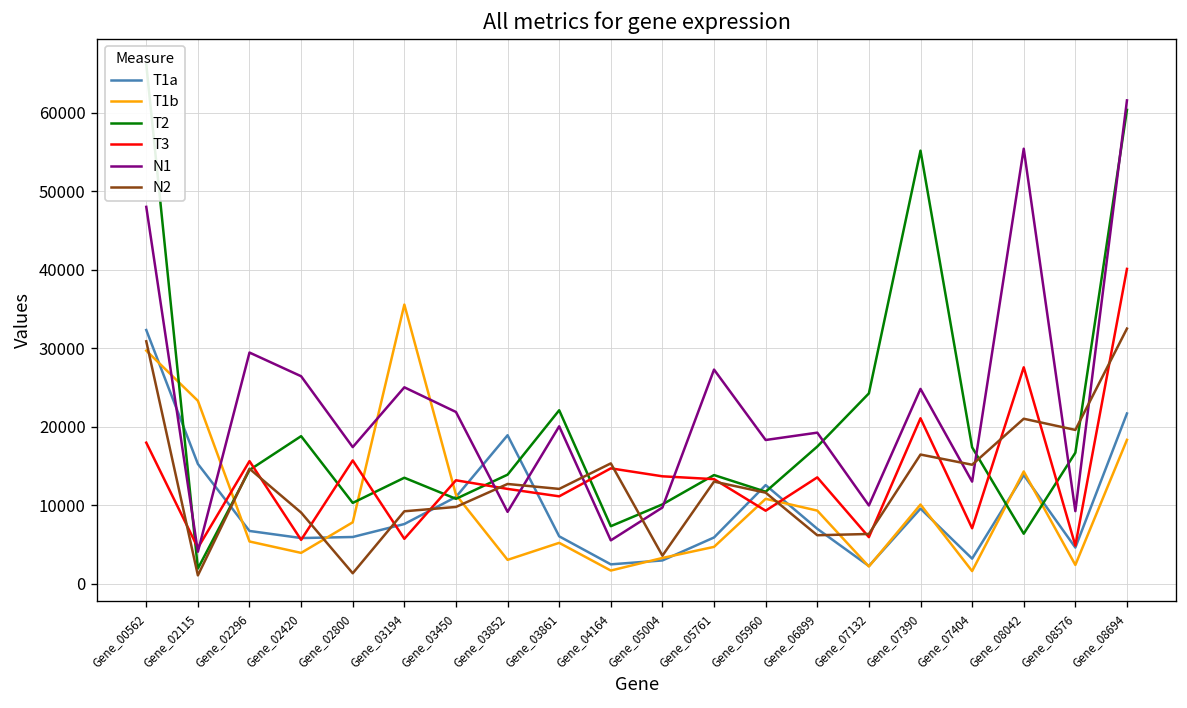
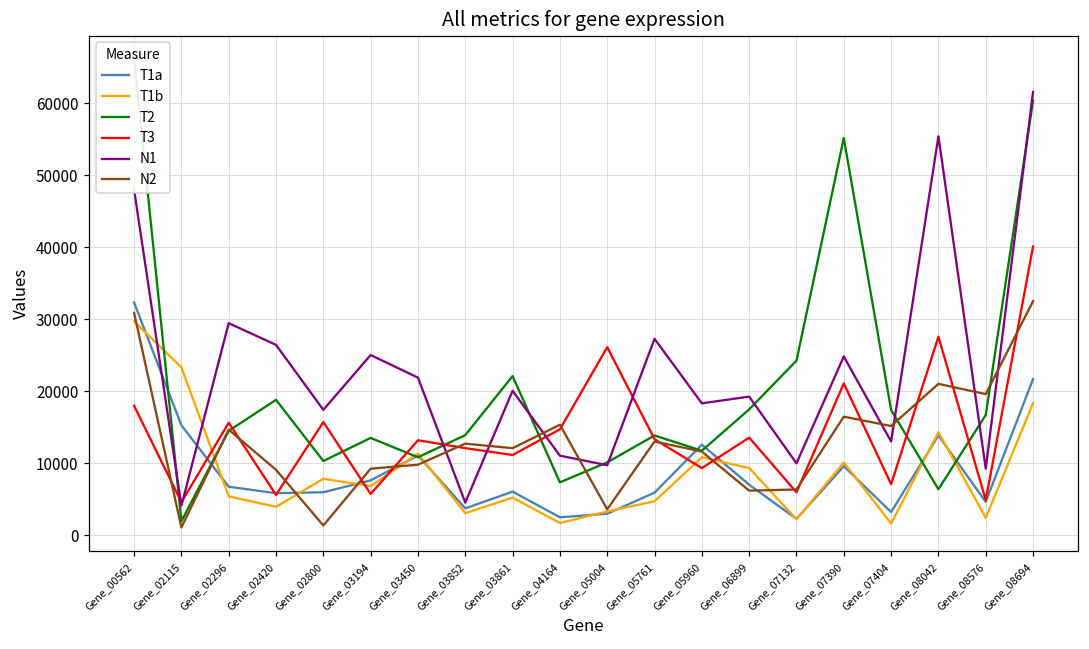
  {
    "T1a": {
      "Gene_00562": 32000,
      "Gene_02115": 15000,
      "Gene_02296": 7000,
      "Gene_02800": 6000,
      "Gene_03194": 8000,
-     "Gene_03852": 19000,
+     "Gene_03852": 4000,
      "Gene_03861": 6000,
      "Gene_04164": 2000,
      "Gene_05761": 6000,
      "Gene_05960": 13000,
      "Gene_06899": 7000,
      "Gene_07390": 10000,
      "Gene_07404": 3000,
      "Gene_08042": 14000,
      "Gene_08694": 22000
    },
    "T1b": {
      "Gene_00562": 30000,
      "Gene_02115": 23000,
      "Gene_02296": 5000,
      "Gene_02420": 4000,
      "Gene_02800": 8000,
-     "Gene_03194": 36000,
+     "Gene_03194": 7000,
      "Gene_03852": 3000,
      "Gene_03861": 5000,
      "Gene_04164": 2000,
      "Gene_05761": 5000,
      "Gene_05960": 11000,
      "Gene_06899": 9000,
      "Gene_07390": 10000,
      "Gene_07404": 2000,
      "Gene_08042": 14000,
      "Gene_08576": 2000,
      "Gene_08694": 18000
    },
    "T2": {
      "Gene_02115": 2000,
      "Gene_02420": 19000,
      "Gene_02800": 10000,
      "Gene_03194": 14000,
      "Gene_03852": 14000,
      "Gene_03861": 22000,
      "Gene_04164": 7000,
      "Gene_05004": 10000,
      "Gene_05761": 14000,
      "Gene_06899": 17000,
      "Gene_07132": 24000,
      "Gene_07390": 55000,
      "Gene_07404": 17000,
      "Gene_08042": 6000,
      "Gene_08576": 17000,
      "Gene_08694": 60000
    },
    "T3": {
      "Gene_00562": 18000,
      "Gene_02115": 5000,
      "Gene_02296": 16000,
      "Gene_02800": 16000,
      "Gene_03194": 6000,
      "Gene_03450": 13000,
      "Gene_03852": 12000,
      "Gene_03861": 11000,
      "Gene_04164": 15000,
-     "Gene_05004": 14000,
+     "Gene_05004": 26000,
      "Gene_05960": 9000,
      "Gene_06899": 14000,
      "Gene_07132": 6000,
      "Gene_07390": 21000,
      "Gene_07404": 7000,
      "Gene_08042": 28000,
      "Gene_08694": 40000
    },
    "N1": {
      "Gene_02115": 4000,
      "Gene_02296": 29000,
      "Gene_02420": 26000,
      "Gene_02800": 17000,
      "Gene_03194": 25000,
      "Gene_03450": 22000,
-     "Gene_03852": 9000,
+     "Gene_03852": 5000,
      "Gene_03861": 20000,
-     "Gene_04164": 6000,
+     "Gene_04164": 11000,
      "Gene_05004": 10000,
      "Gene_05761": 27000,
      "Gene_05960": 18000,
      "Gene_06899": 19000,
      "Gene_07132": 10000,
      "Gene_07390": 25000,
      "Gene_07404": 13000,
      "Gene_08042": 55000,
      "Gene_08576": 9000,
      "Gene_08694": 62000
    },
    "N2": {
      "Gene_00562": 31000,
      "Gene_02115": 1000,
      "Gene_02420": 9000,
      "Gene_02800": 1000,
      "Gene_03194": 9000,
      "Gene_03450": 10000,
      "Gene_03852": 13000,
      "Gene_03861": 12000,
      "Gene_04164": 15000,
      "Gene_06899": 6000,
      "Gene_07132": 6000,
      "Gene_07390": 16000,
      "Gene_07404": 15000,
      "Gene_08042": 21000,
      "Gene_08576": 20000,
      "Gene_08694": 32000
    }
  }
